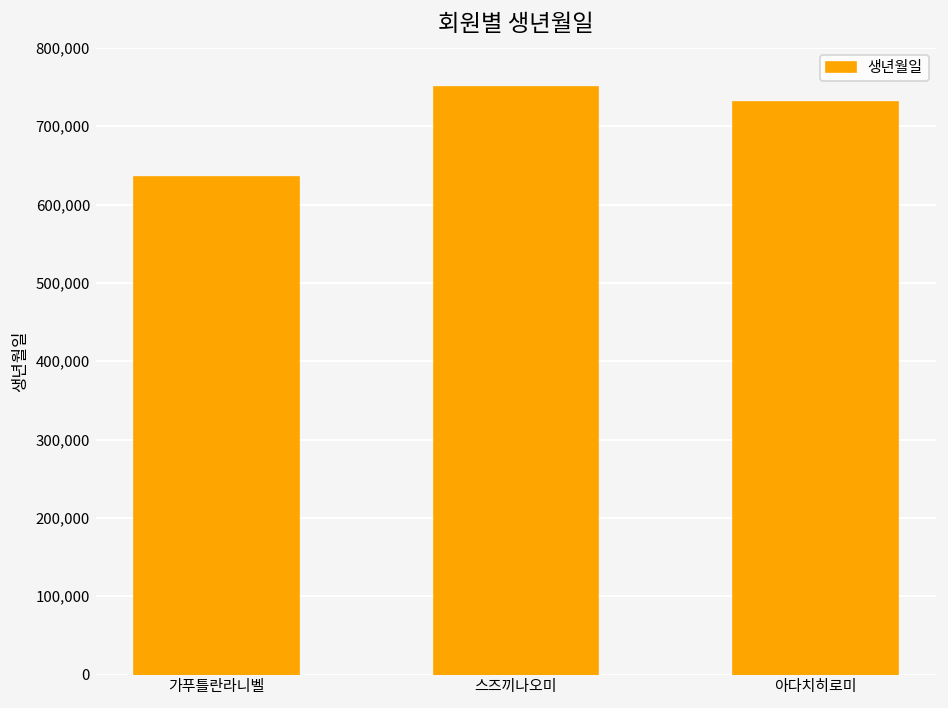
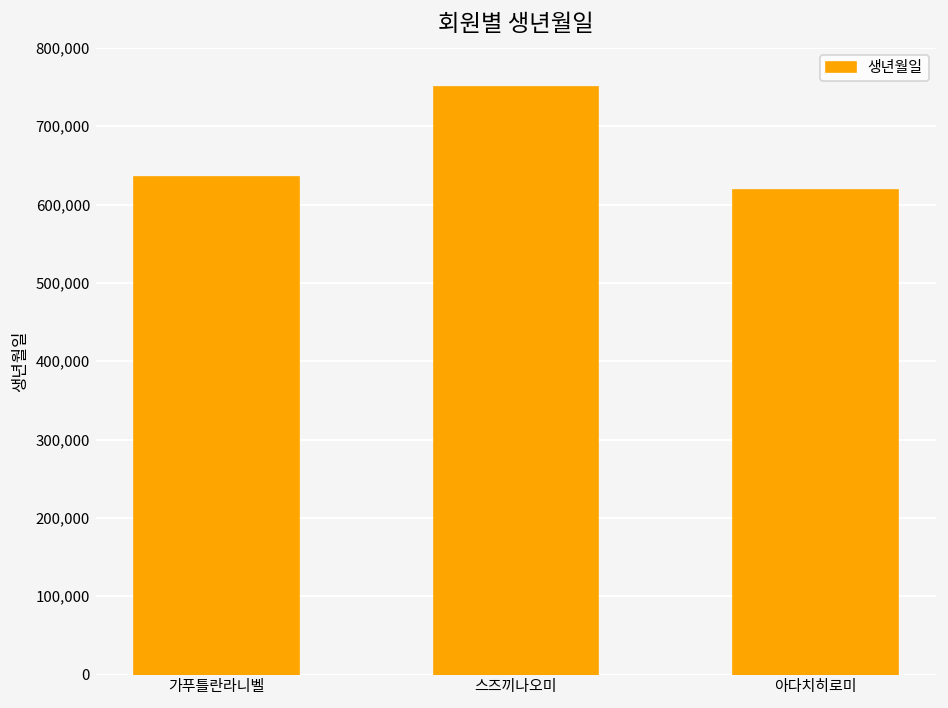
  {
    "가푸틀란라니벨": "640,000",
    "스즈끼나오미": "750,000",
-   "아다치히로미": "730,000"
+   "아다치히로미": "620,000"
  }
